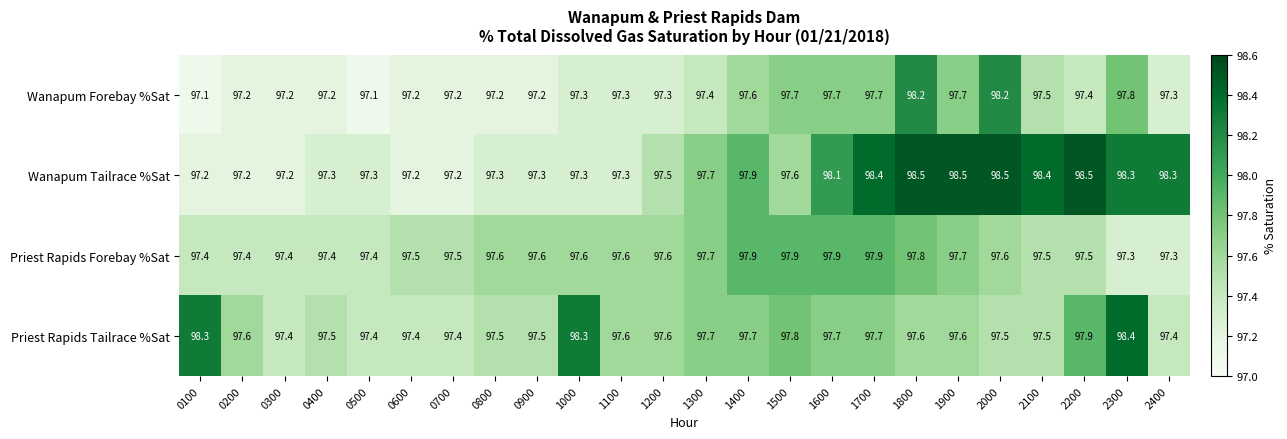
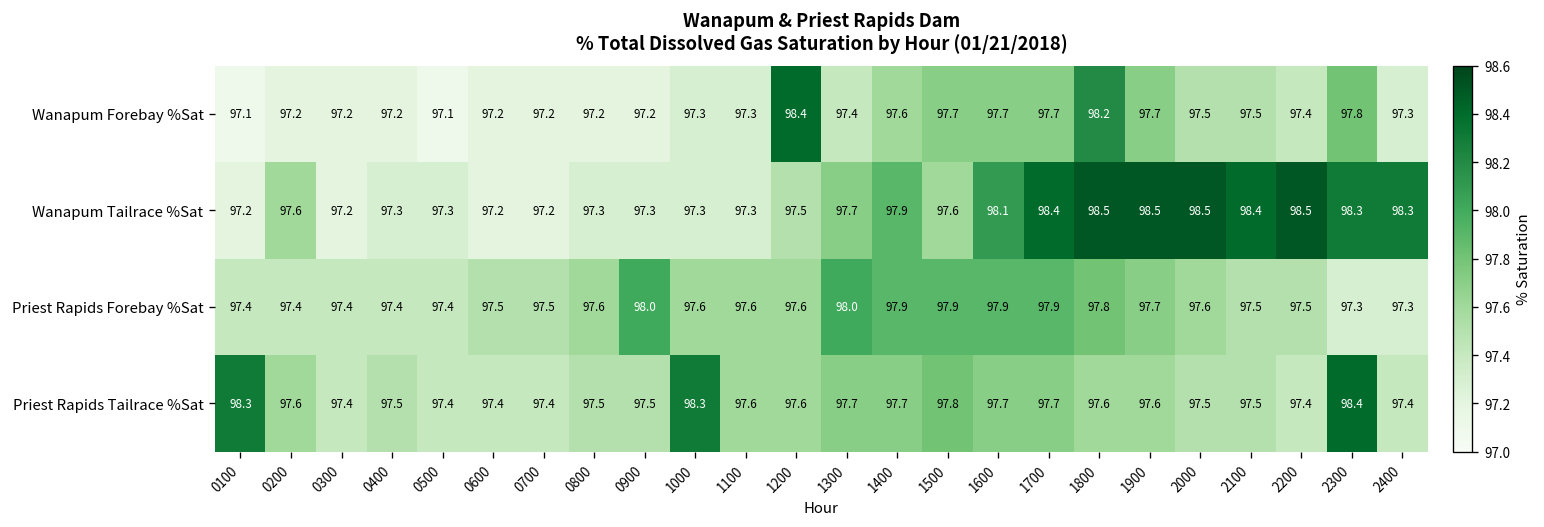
  {
    "Wanapum Forebay %Sat": {
      "0100": 97.1,
      "0200": 97.2,
      "0300": 97.2,
      "0400": 97.2,
      "0500": 97.1,
      "0600": 97.2,
      "0700": 97.2,
      "0800": 97.2,
      "0900": 97.2,
      "1000": 97.3,
      "1100": 97.3,
-     "1200": 97.3,
+     "1200": 98.4,
      "1300": 97.4,
      "1400": 97.6,
      "1500": 97.7,
      "1600": 97.7,
      "1700": 97.7,
      "1800": 98.2,
      "1900": 97.7,
-     "2000": 98.2,
+     "2000": 97.5,
      "2100": 97.5,
      "2200": 97.4,
      "2300": 97.8,
      "2400": 97.3
    },
    "Wanapum Tailrace %Sat": {
      "0100": 97.2,
-     "0200": 97.2,
+     "0200": 97.6,
      "0300": 97.2,
      "0400": 97.3,
      "0500": 97.3,
      "0600": 97.2,
      "0700": 97.2,
      "0800": 97.3,
      "0900": 97.3,
      "1000": 97.3,
      "1100": 97.3,
      "1200": 97.5,
      "1300": 97.7,
      "1400": 97.9,
      "1500": 97.6,
      "1600": 98.1,
      "1700": 98.4,
      "1800": 98.5,
      "1900": 98.5,
      "2000": 98.5,
      "2100": 98.4,
      "2200": 98.5,
      "2300": 98.3,
      "2400": 98.3
    },
    "Priest Rapids Forebay %Sat": {
      "0100": 97.4,
      "0200": 97.4,
      "0300": 97.4,
      "0400": 97.4,
      "0500": 97.4,
      "0600": 97.5,
      "0700": 97.5,
      "0800": 97.6,
-     "0900": 97.6,
+     "0900": 98.0,
      "1000": 97.6,
      "1100": 97.6,
      "1200": 97.6,
-     "1300": 97.7,
+     "1300": 98.0,
      "1400": 97.9,
      "1500": 97.9,
      "1600": 97.9,
      "1700": 97.9,
      "1800": 97.8,
      "1900": 97.7,
      "2000": 97.6,
      "2100": 97.5,
      "2200": 97.5,
      "2300": 97.3,
      "2400": 97.3
    },
    "Priest Rapids Tailrace %Sat": {
      "0100": 98.3,
      "0200": 97.6,
      "0300": 97.4,
      "0400": 97.5,
      "0500": 97.4,
      "0600": 97.4,
      "0700": 97.4,
      "0800": 97.5,
      "0900": 97.5,
      "1000": 98.3,
      "1100": 97.6,
      "1200": 97.6,
      "1300": 97.7,
      "1400": 97.7,
      "1500": 97.8,
      "1600": 97.7,
      "1700": 97.7,
      "1800": 97.6,
      "1900": 97.6,
      "2000": 97.5,
      "2100": 97.5,
-     "2200": 97.9,
+     "2200": 97.4,
      "2300": 98.4,
      "2400": 97.4
    }
  }
